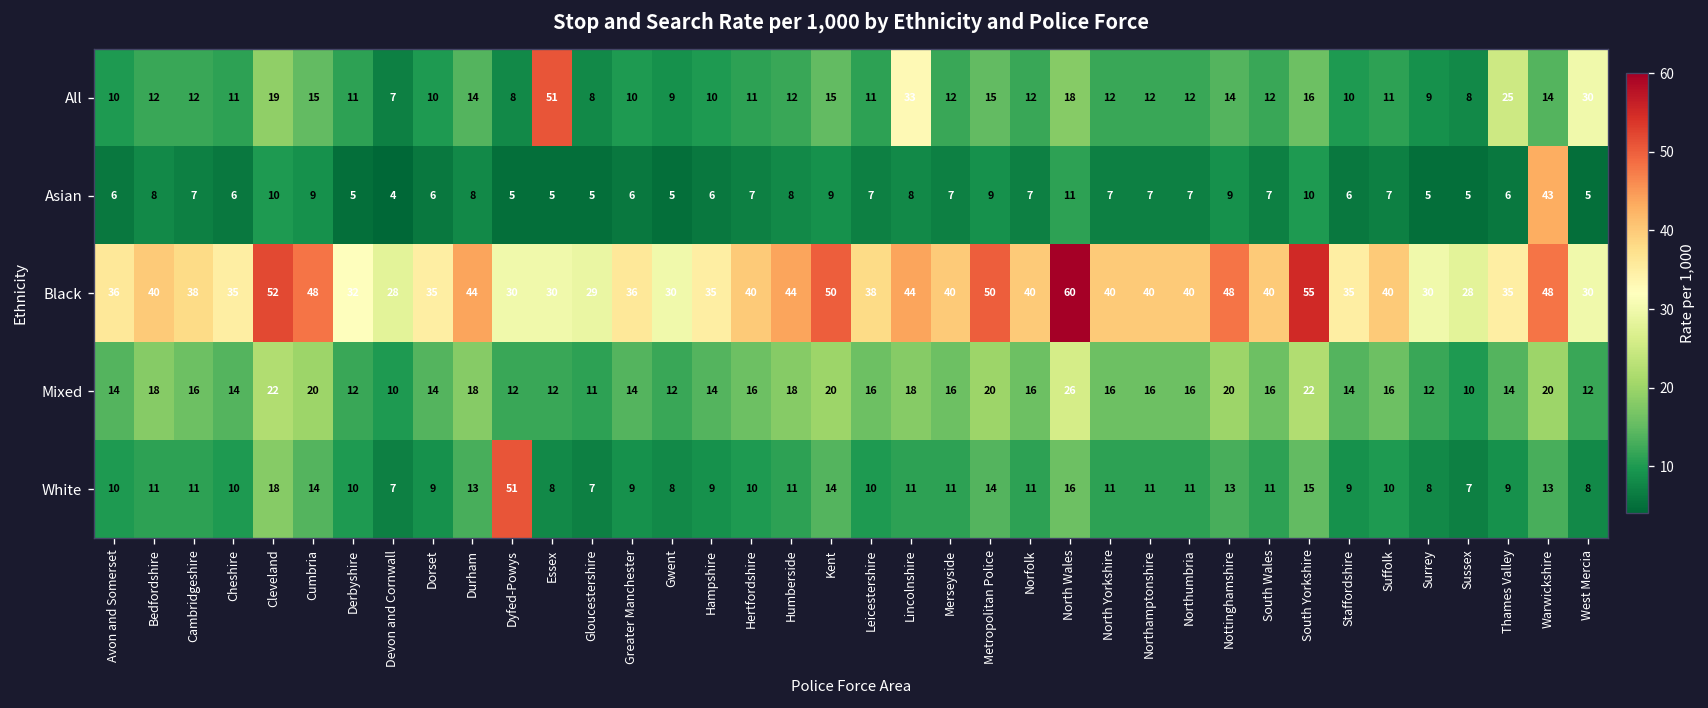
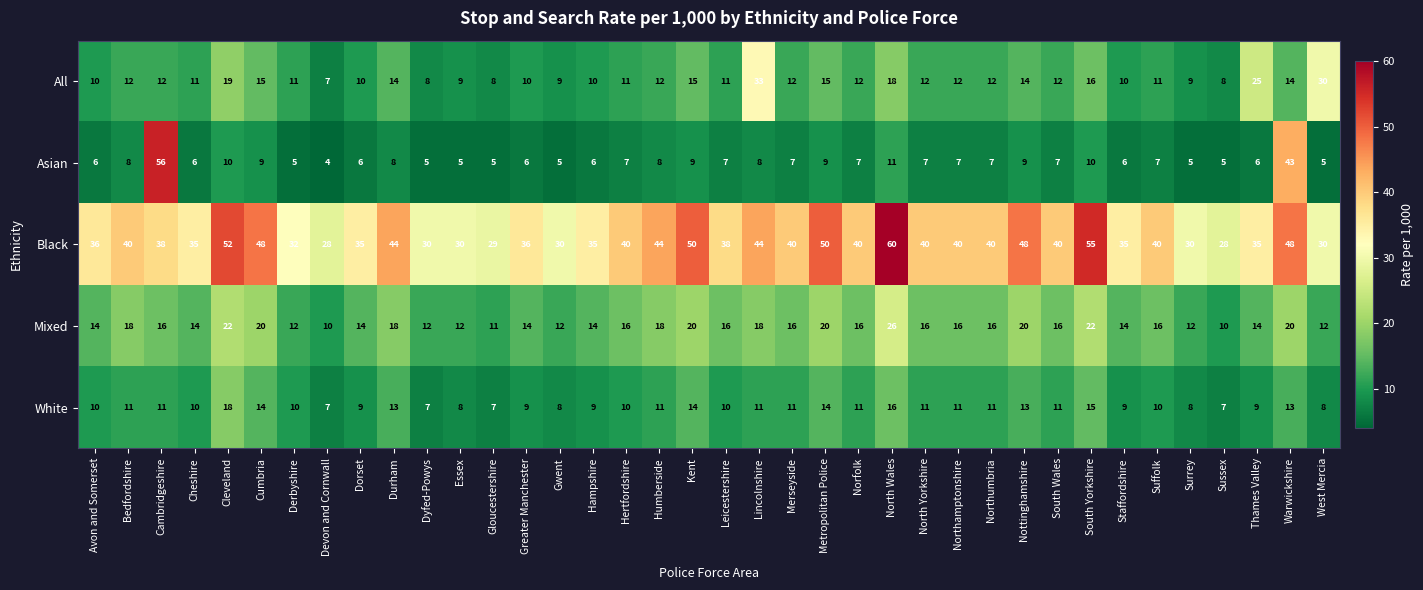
  {
    "All": {
      "Avon and Somerset": 10,
      "Bedfordshire": 12,
      "Cambridgeshire": 12,
      "Cheshire": 11,
      "Cleveland": 19,
      "Cumbria": 15,
      "Derbyshire": 11,
      "Devon and Cornwall": 7,
      "Dorset": 10,
      "Durham": 14,
      "Dyfed-Powys": 8,
-     "Essex": 51,
+     "Essex": 9,
      "Gloucestershire": 8,
      "Greater Manchester": 10,
      "Gwent": 9,
      "Hampshire": 10,
      "Hertfordshire": 11,
      "Humberside": 12,
      "Kent": 15,
      "Leicestershire": 11,
      "Lincolnshire": 33,
      "Merseyside": 12,
      "Metropolitan Police": 15,
      "Norfolk": 12,
      "North Wales": 18,
      "North Yorkshire": 12,
      "Northamptonshire": 12,
      "Northumbria": 12,
      "Nottinghamshire": 14,
      "South Wales": 12,
      "South Yorkshire": 16,
      "Staffordshire": 10,
      "Suffolk": 11,
      "Surrey": 9,
      "Sussex": 8,
      "Thames Valley": 25,
      "Warwickshire": 14,
      "West Mercia": 30
    },
    "Asian": {
      "Avon and Somerset": 6,
      "Bedfordshire": 8,
-     "Cambridgeshire": 7,
+     "Cambridgeshire": 56,
      "Cheshire": 6,
      "Cleveland": 10,
      "Cumbria": 9,
      "Derbyshire": 5,
      "Devon and Cornwall": 4,
      "Dorset": 6,
      "Durham": 8,
      "Dyfed-Powys": 5,
      "Essex": 5,
      "Gloucestershire": 5,
      "Greater Manchester": 6,
      "Gwent": 5,
      "Hampshire": 6,
      "Hertfordshire": 7,
      "Humberside": 8,
      "Kent": 9,
      "Leicestershire": 7,
      "Lincolnshire": 8,
      "Merseyside": 7,
      "Metropolitan Police": 9,
      "Norfolk": 7,
      "North Wales": 11,
      "North Yorkshire": 7,
      "Northamptonshire": 7,
      "Northumbria": 7,
      "Nottinghamshire": 9,
      "South Wales": 7,
      "South Yorkshire": 10,
      "Staffordshire": 6,
      "Suffolk": 7,
      "Surrey": 5,
      "Sussex": 5,
      "Thames Valley": 6,
      "Warwickshire": 43,
      "West Mercia": 5
    },
    "Black": {
      "Avon and Somerset": 36,
      "Bedfordshire": 40,
      "Cambridgeshire": 38,
      "Cheshire": 35,
      "Cleveland": 52,
      "Cumbria": 48,
      "Derbyshire": 32,
      "Devon and Cornwall": 28,
      "Dorset": 35,
      "Durham": 44,
      "Dyfed-Powys": 30,
      "Essex": 30,
      "Gloucestershire": 29,
      "Greater Manchester": 36,
      "Gwent": 30,
      "Hampshire": 35,
      "Hertfordshire": 40,
      "Humberside": 44,
      "Kent": 50,
      "Leicestershire": 38,
      "Lincolnshire": 44,
      "Merseyside": 40,
      "Metropolitan Police": 50,
      "Norfolk": 40,
      "North Wales": 60,
      "North Yorkshire": 40,
      "Northamptonshire": 40,
      "Northumbria": 40,
      "Nottinghamshire": 48,
      "South Wales": 40,
      "South Yorkshire": 55,
      "Staffordshire": 35,
      "Suffolk": 40,
      "Surrey": 30,
      "Sussex": 28,
      "Thames Valley": 35,
      "Warwickshire": 48,
      "West Mercia": 30
    },
    "Mixed": {
      "Avon and Somerset": 14,
      "Bedfordshire": 18,
      "Cambridgeshire": 16,
      "Cheshire": 14,
      "Cleveland": 22,
      "Cumbria": 20,
      "Derbyshire": 12,
      "Devon and Cornwall": 10,
      "Dorset": 14,
      "Durham": 18,
      "Dyfed-Powys": 12,
      "Essex": 12,
      "Gloucestershire": 11,
      "Greater Manchester": 14,
      "Gwent": 12,
      "Hampshire": 14,
      "Hertfordshire": 16,
      "Humberside": 18,
      "Kent": 20,
      "Leicestershire": 16,
      "Lincolnshire": 18,
      "Merseyside": 16,
      "Metropolitan Police": 20,
      "Norfolk": 16,
      "North Wales": 26,
      "North Yorkshire": 16,
      "Northamptonshire": 16,
      "Northumbria": 16,
      "Nottinghamshire": 20,
      "South Wales": 16,
      "South Yorkshire": 22,
      "Staffordshire": 14,
      "Suffolk": 16,
      "Surrey": 12,
      "Sussex": 10,
      "Thames Valley": 14,
      "Warwickshire": 20,
      "West Mercia": 12
    },
    "White": {
      "Avon and Somerset": 10,
      "Bedfordshire": 11,
      "Cambridgeshire": 11,
      "Cheshire": 10,
      "Cleveland": 18,
      "Cumbria": 14,
      "Derbyshire": 10,
      "Devon and Cornwall": 7,
      "Dorset": 9,
      "Durham": 13,
-     "Dyfed-Powys": 51,
+     "Dyfed-Powys": 7,
      "Essex": 8,
      "Gloucestershire": 7,
      "Greater Manchester": 9,
      "Gwent": 8,
      "Hampshire": 9,
      "Hertfordshire": 10,
      "Humberside": 11,
      "Kent": 14,
      "Leicestershire": 10,
      "Lincolnshire": 11,
      "Merseyside": 11,
      "Metropolitan Police": 14,
      "Norfolk": 11,
      "North Wales": 16,
      "North Yorkshire": 11,
      "Northamptonshire": 11,
      "Northumbria": 11,
      "Nottinghamshire": 13,
      "South Wales": 11,
      "South Yorkshire": 15,
      "Staffordshire": 9,
      "Suffolk": 10,
      "Surrey": 8,
      "Sussex": 7,
      "Thames Valley": 9,
      "Warwickshire": 13,
      "West Mercia": 8
    }
  }
